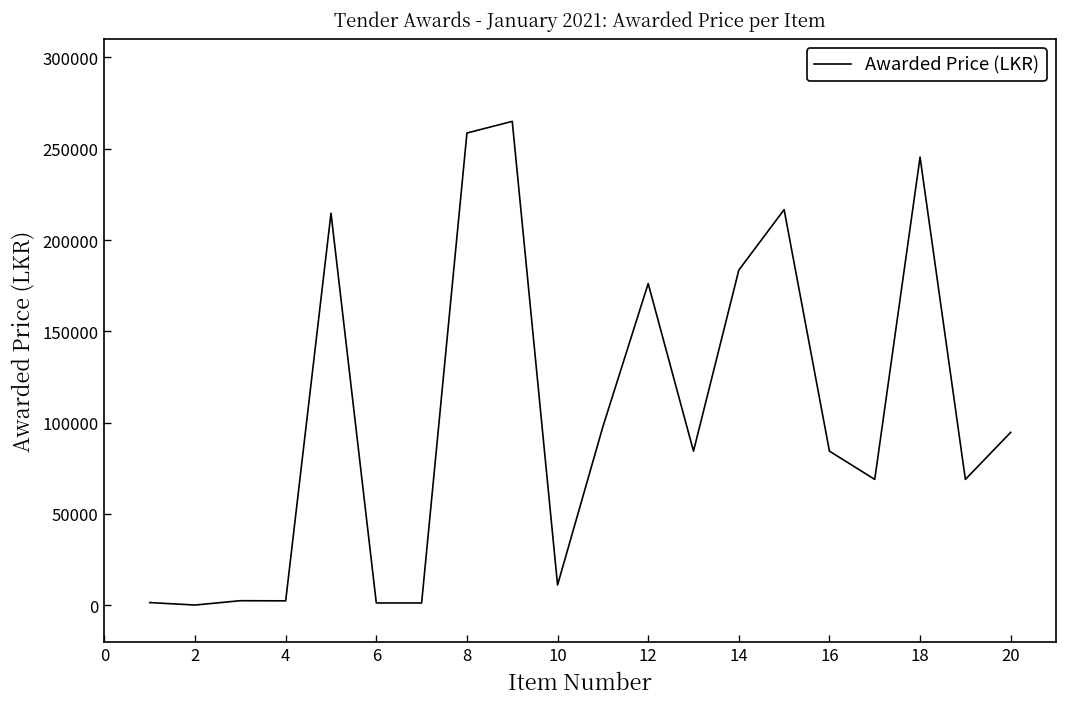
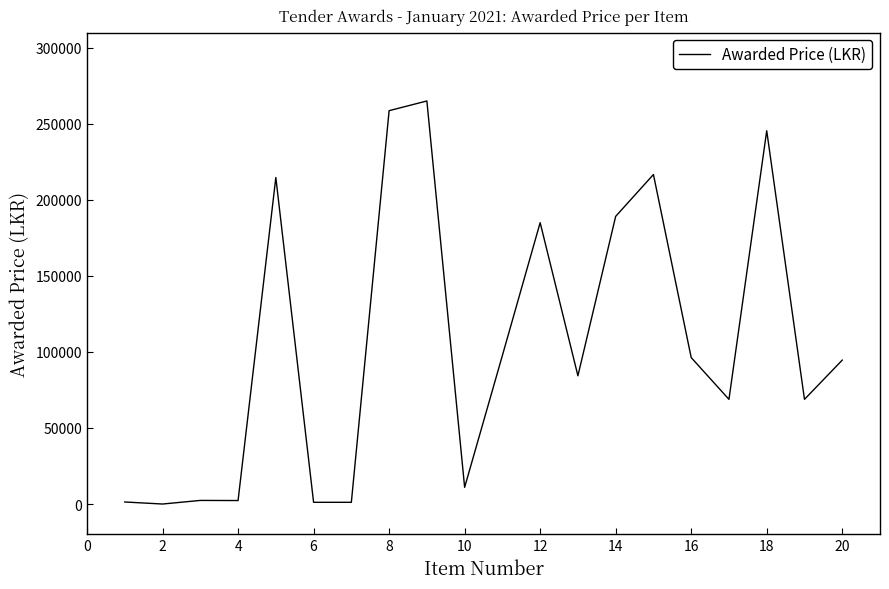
  {
    "2": 0,
    "4": 2000,
    "6": 1000,
    "8": 259000,
    "10": 11000,
-   "12": 176000,
-   "14": 184000,
-   "16": 84000,
+   "12": 185000,
+   "14": 189000,
+   "16": 96000,
    "18": 245000,
    "20": 95000
  }
